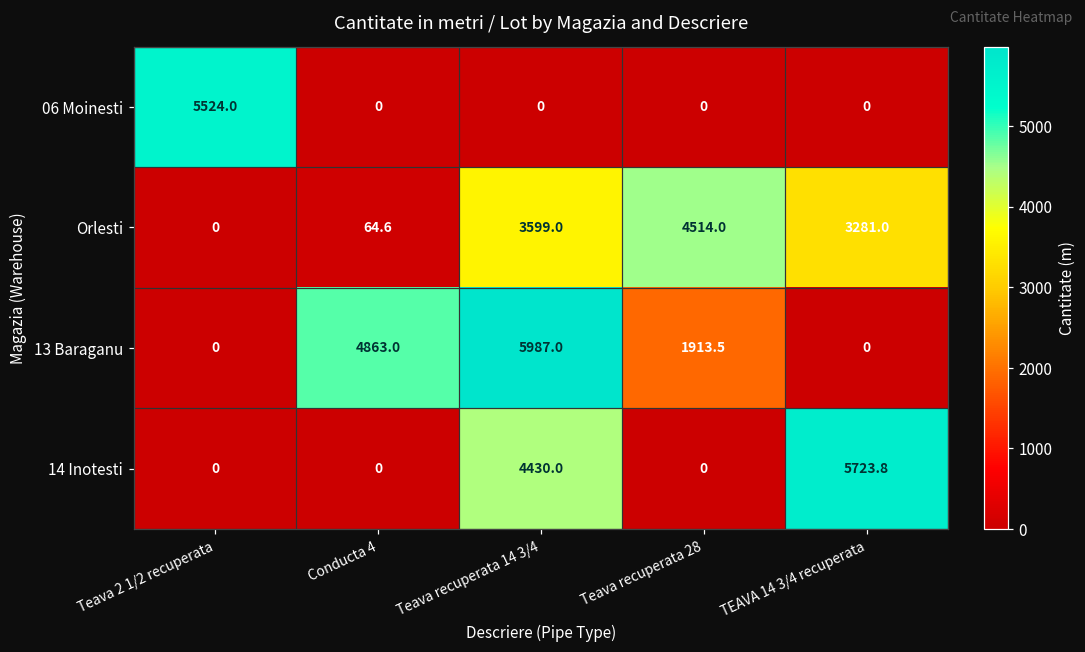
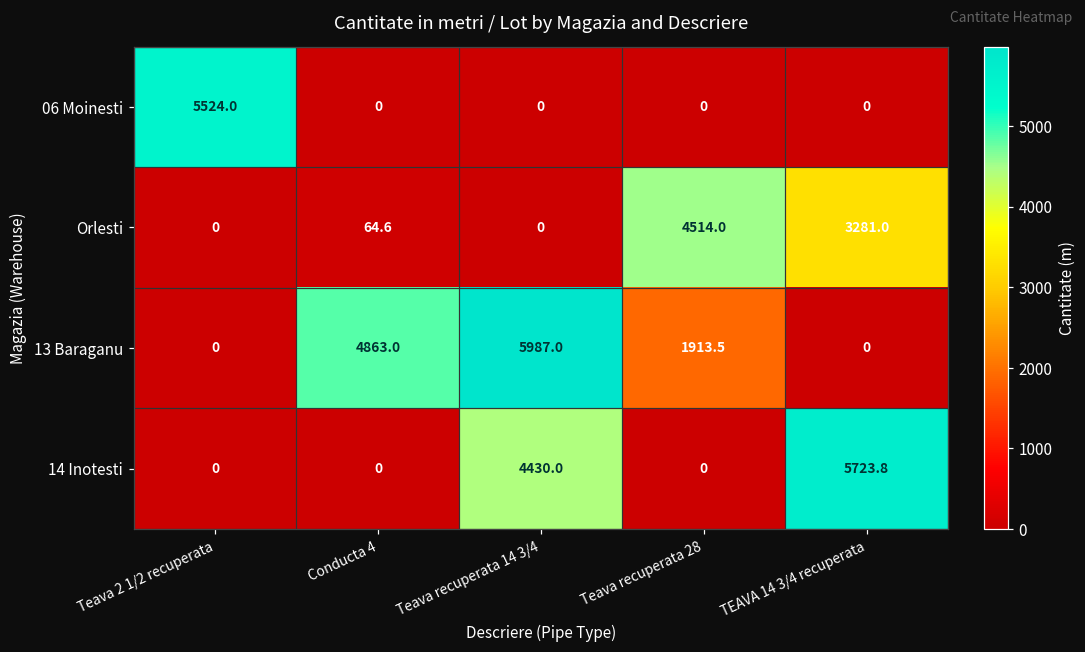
  {
    "06 Moinesti": {
      "Teava 2 1/2 recuperata": 5524.0,
      "Conducta 4": 0,
      "Teava recuperata 14 3/4": 0,
      "Teava recuperata 28": 0,
      "TEAVA 14 3/4 recuperata": 0
    },
    "Orlesti": {
      "Teava 2 1/2 recuperata": 0,
      "Conducta 4": 64.6,
-     "Teava recuperata 14 3/4": 3599.0,
+     "Teava recuperata 14 3/4": 0,
      "Teava recuperata 28": 4514.0,
      "TEAVA 14 3/4 recuperata": 3281.0
    },
    "13 Baraganu": {
      "Teava 2 1/2 recuperata": 0,
      "Conducta 4": 4863.0,
      "Teava recuperata 14 3/4": 5987.0,
      "Teava recuperata 28": 1913.5,
      "TEAVA 14 3/4 recuperata": 0
    },
    "14 Inotesti": {
      "Teava 2 1/2 recuperata": 0,
      "Conducta 4": 0,
      "Teava recuperata 14 3/4": 4430.0,
      "Teava recuperata 28": 0,
      "TEAVA 14 3/4 recuperata": 5723.8
    }
  }
